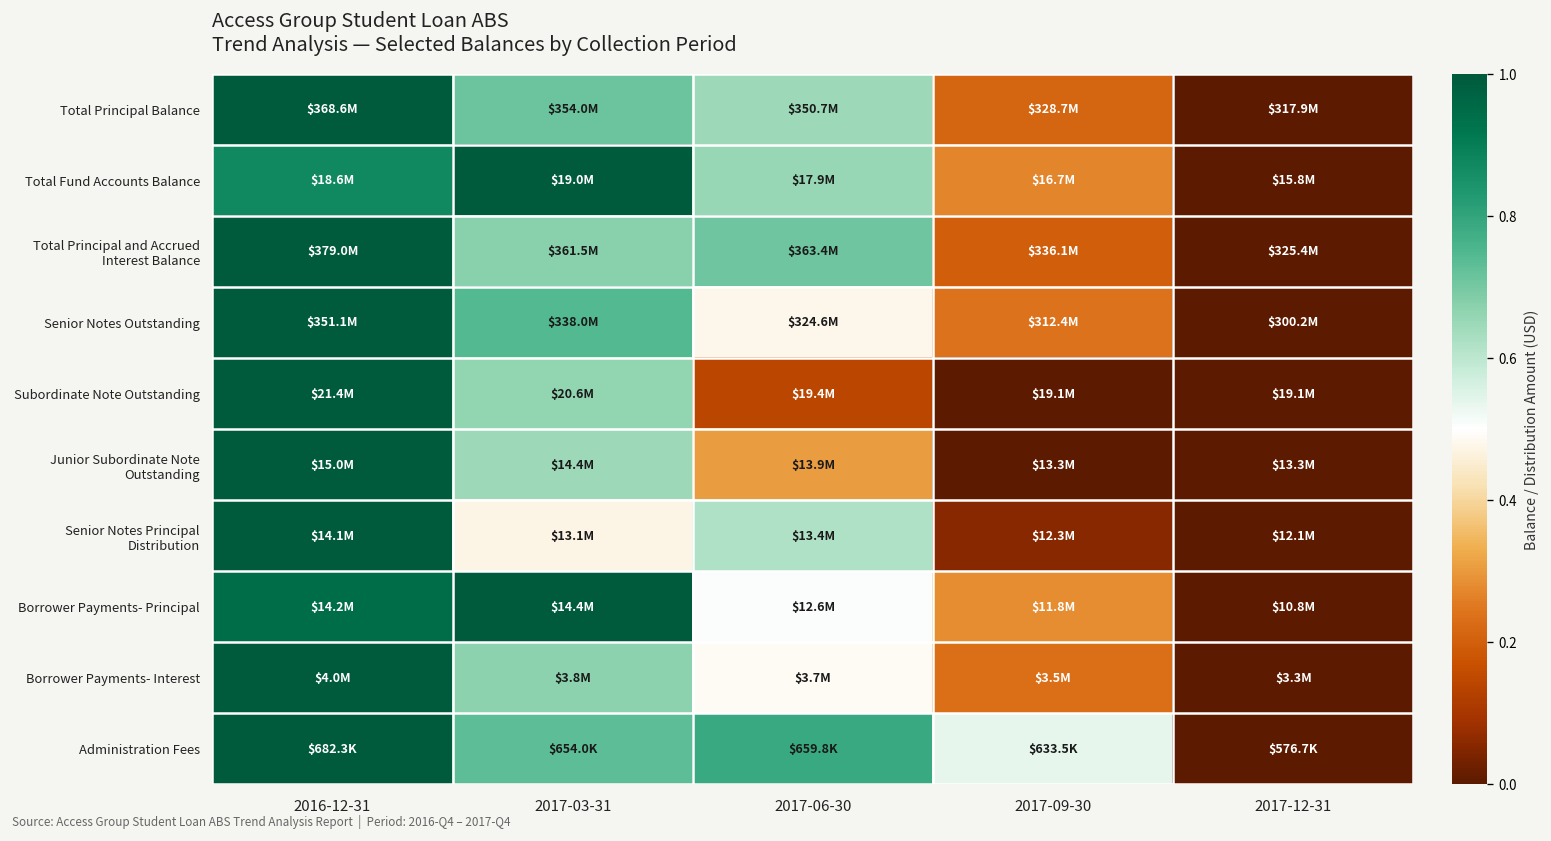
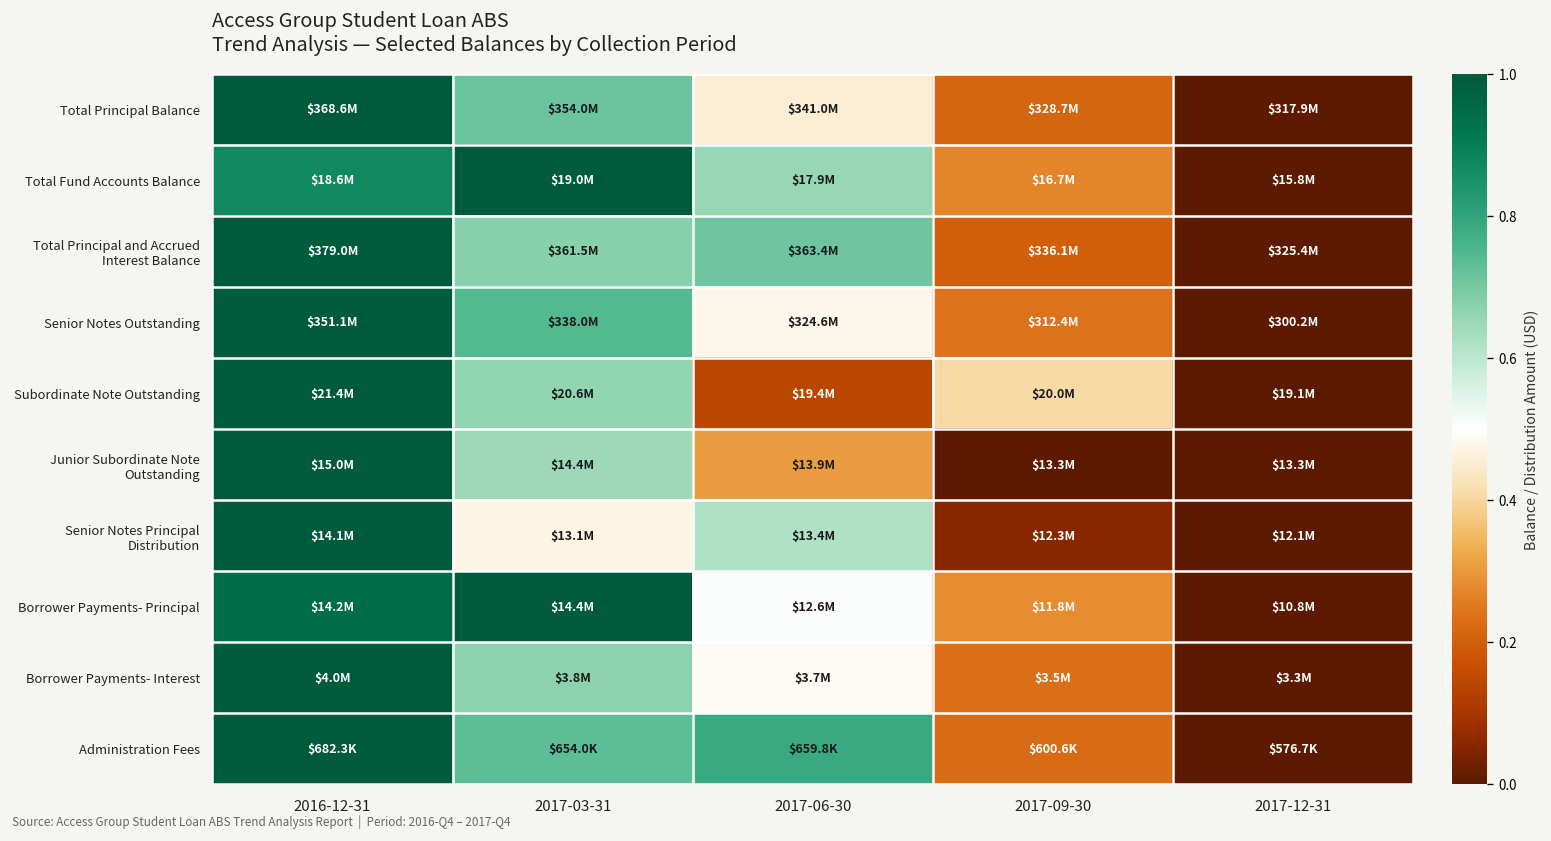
  {
    "Total Principal Balance": {
      "2016-12-31": "$368.6M",
      "2017-03-31": "$354.0M",
-     "2017-06-30": "$350.7M",
+     "2017-06-30": "$341.0M",
      "2017-09-30": "$328.7M",
      "2017-12-31": "$317.9M"
    },
    "Total Fund Accounts Balance": {
      "2016-12-31": "$18.6M",
      "2017-03-31": "$19.0M",
      "2017-06-30": "$17.9M",
      "2017-09-30": "$16.7M",
      "2017-12-31": "$15.8M"
    },
    "Total Principal and Accrued Interest Balance": {
      "2016-12-31": "$379.0M",
      "2017-03-31": "$361.5M",
      "2017-06-30": "$363.4M",
      "2017-09-30": "$336.1M",
      "2017-12-31": "$325.4M"
    },
    "Senior Notes Outstanding": {
      "2016-12-31": "$351.1M",
      "2017-03-31": "$338.0M",
      "2017-06-30": "$324.6M",
      "2017-09-30": "$312.4M",
      "2017-12-31": "$300.2M"
    },
    "Subordinate Note Outstanding": {
      "2016-12-31": "$21.4M",
      "2017-03-31": "$20.6M",
      "2017-06-30": "$19.4M",
-     "2017-09-30": "$19.1M",
+     "2017-09-30": "$20.0M",
      "2017-12-31": "$19.1M"
    },
    "Junior Subordinate Note Outstanding": {
      "2016-12-31": "$15.0M",
      "2017-03-31": "$14.4M",
      "2017-06-30": "$13.9M",
      "2017-09-30": "$13.3M",
      "2017-12-31": "$13.3M"
    },
    "Senior Notes Principal Distribution": {
      "2016-12-31": "$14.1M",
      "2017-03-31": "$13.1M",
      "2017-06-30": "$13.4M",
      "2017-09-30": "$12.3M",
      "2017-12-31": "$12.1M"
    },
    "Borrower Payments- Principal": {
      "2016-12-31": "$14.2M",
      "2017-03-31": "$14.4M",
      "2017-06-30": "$12.6M",
      "2017-09-30": "$11.8M",
      "2017-12-31": "$10.8M"
    },
    "Borrower Payments- Interest": {
      "2016-12-31": "$4.0M",
      "2017-03-31": "$3.8M",
      "2017-06-30": "$3.7M",
      "2017-09-30": "$3.5M",
      "2017-12-31": "$3.3M"
    },
    "Administration Fees": {
      "2016-12-31": "$682.3K",
      "2017-03-31": "$654.0K",
      "2017-06-30": "$659.8K",
-     "2017-09-30": "$633.5K",
+     "2017-09-30": "$600.6K",
      "2017-12-31": "$576.7K"
    }
  }
